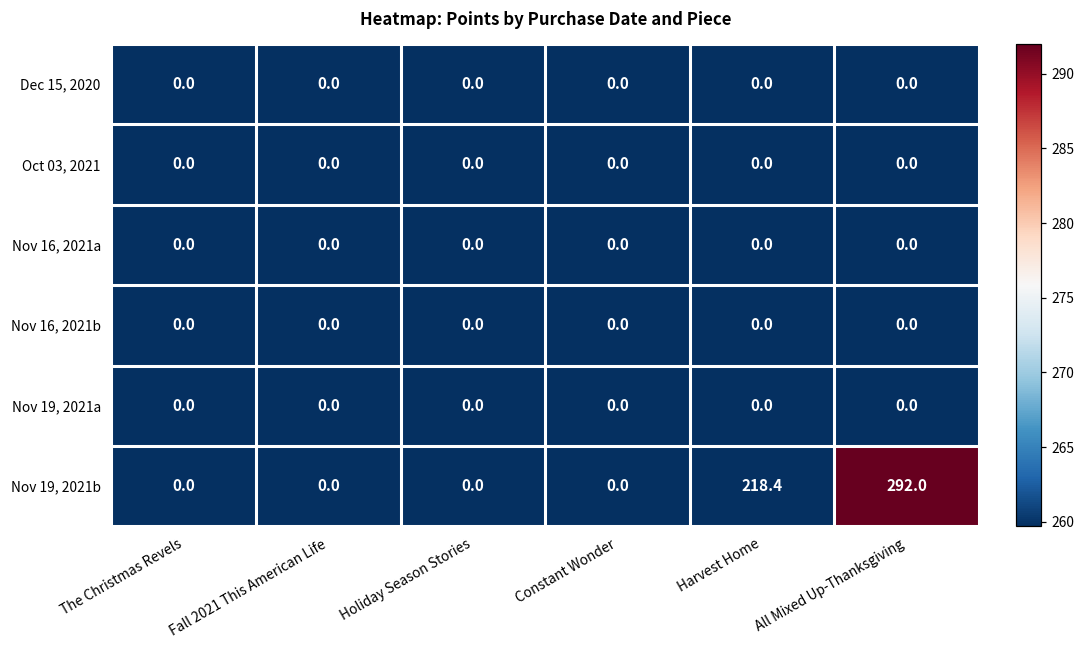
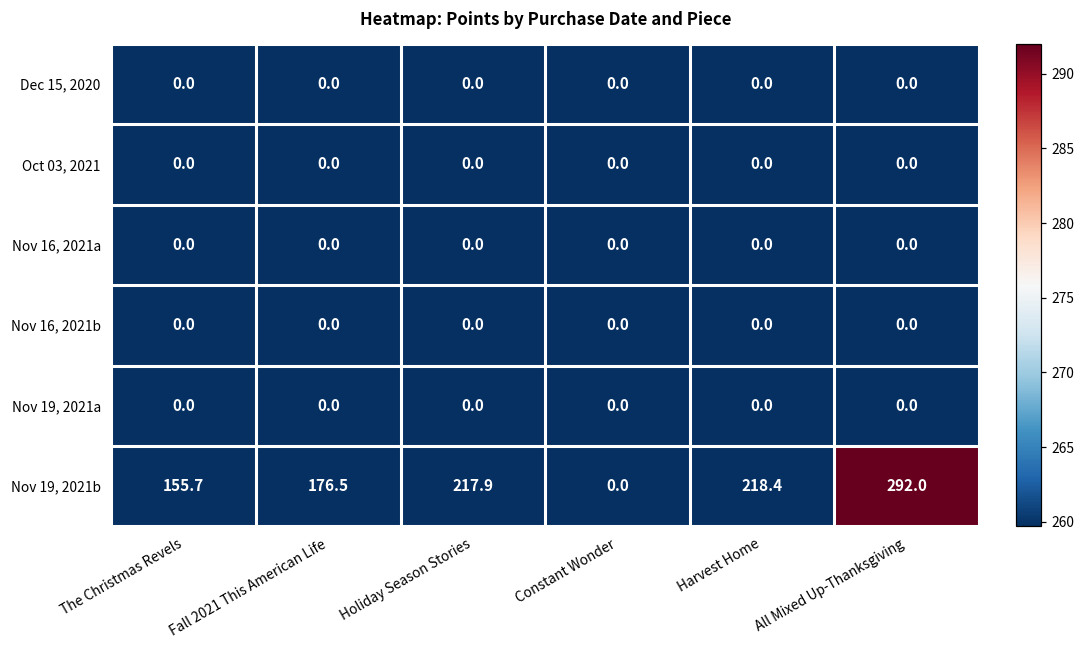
  {
    "Dec 15, 2020": {
      "The Christmas Revels": 0.0,
      "Fall 2021 This American Life": 0.0,
      "Holiday Season Stories": 0.0,
      "Constant Wonder": 0.0,
      "Harvest Home": 0.0,
      "All Mixed Up-Thanksgiving": 0.0
    },
    "Oct 03, 2021": {
      "The Christmas Revels": 0.0,
      "Fall 2021 This American Life": 0.0,
      "Holiday Season Stories": 0.0,
      "Constant Wonder": 0.0,
      "Harvest Home": 0.0,
      "All Mixed Up-Thanksgiving": 0.0
    },
    "Nov 16, 2021a": {
      "The Christmas Revels": 0.0,
      "Fall 2021 This American Life": 0.0,
      "Holiday Season Stories": 0.0,
      "Constant Wonder": 0.0,
      "Harvest Home": 0.0,
      "All Mixed Up-Thanksgiving": 0.0
    },
    "Nov 16, 2021b": {
      "The Christmas Revels": 0.0,
      "Fall 2021 This American Life": 0.0,
      "Holiday Season Stories": 0.0,
      "Constant Wonder": 0.0,
      "Harvest Home": 0.0,
      "All Mixed Up-Thanksgiving": 0.0
    },
    "Nov 19, 2021a": {
      "The Christmas Revels": 0.0,
      "Fall 2021 This American Life": 0.0,
      "Holiday Season Stories": 0.0,
      "Constant Wonder": 0.0,
      "Harvest Home": 0.0,
      "All Mixed Up-Thanksgiving": 0.0
    },
    "Nov 19, 2021b": {
-     "The Christmas Revels": 0.0,
-     "Fall 2021 This American Life": 0.0,
-     "Holiday Season Stories": 0.0,
+     "The Christmas Revels": 155.7,
+     "Fall 2021 This American Life": 176.5,
+     "Holiday Season Stories": 217.9,
      "Constant Wonder": 0.0,
      "Harvest Home": 218.4,
      "All Mixed Up-Thanksgiving": 292.0
    }
  }
